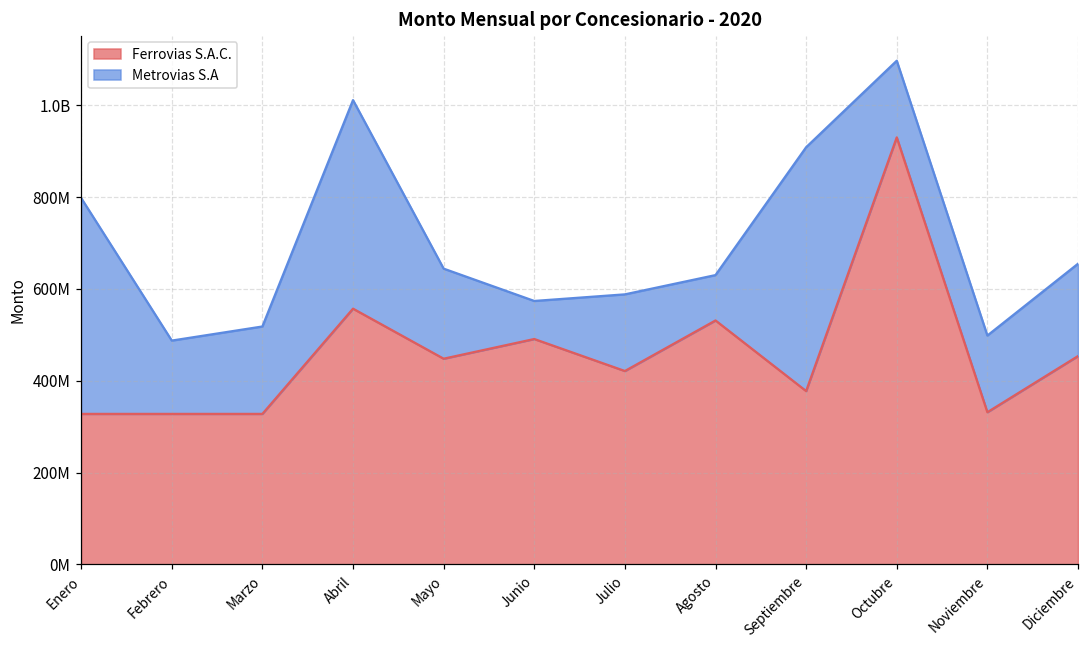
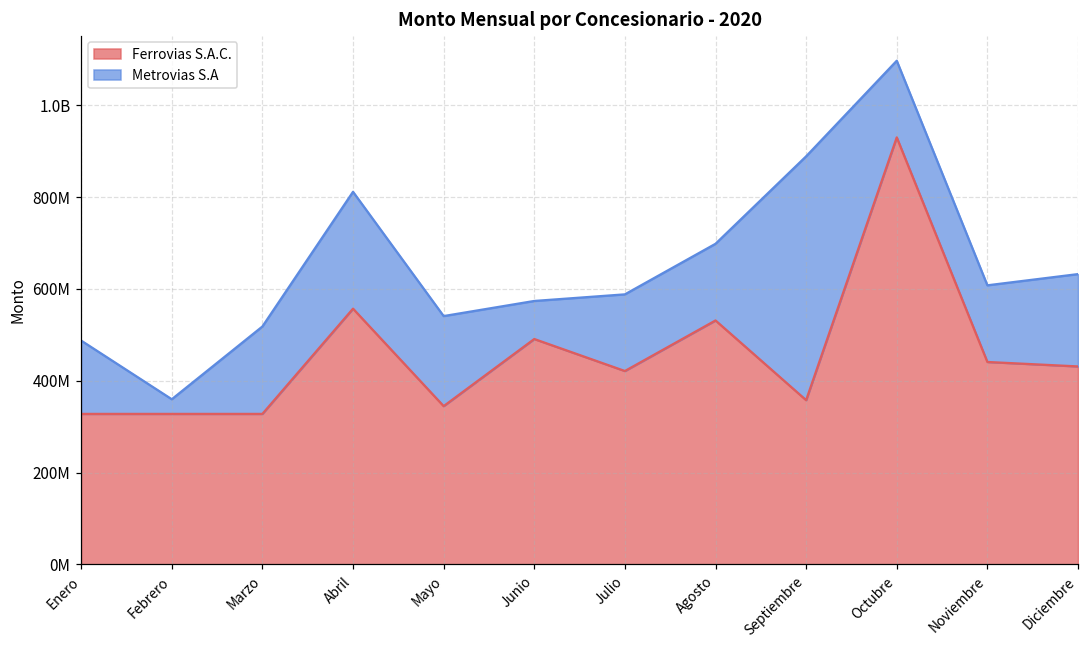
  {
    "Ferrovias S.A.C.": {
      "Enero": 330000000,
      "Febrero": 330000000,
      "Marzo": 330000000,
      "Abril": 560000000,
-     "Mayo": 450000000,
+     "Mayo": 340000000,
      "Junio": 490000000,
      "Julio": 420000000,
      "Agosto": 530000000,
-     "Septiembre": 380000000,
+     "Septiembre": 360000000,
      "Octubre": 930000000,
-     "Noviembre": 330000000,
-     "Diciembre": 450000000
+     "Noviembre": 440000000,
+     "Diciembre": 430000000
    },
    "Metrovias S.A": {
-     "Enero": 470000000,
-     "Febrero": 160000000,
+     "Enero": 160000000,
+     "Febrero": 30000000,
      "Marzo": 190000000,
-     "Abril": 450000000,
+     "Abril": 250000000,
      "Mayo": 200000000,
      "Junio": 80000000,
      "Julio": 170000000,
-     "Agosto": 100000000,
+     "Agosto": 170000000,
      "Septiembre": 530000000,
      "Octubre": 170000000,
      "Noviembre": 170000000,
      "Diciembre": 200000000
    }
  }
